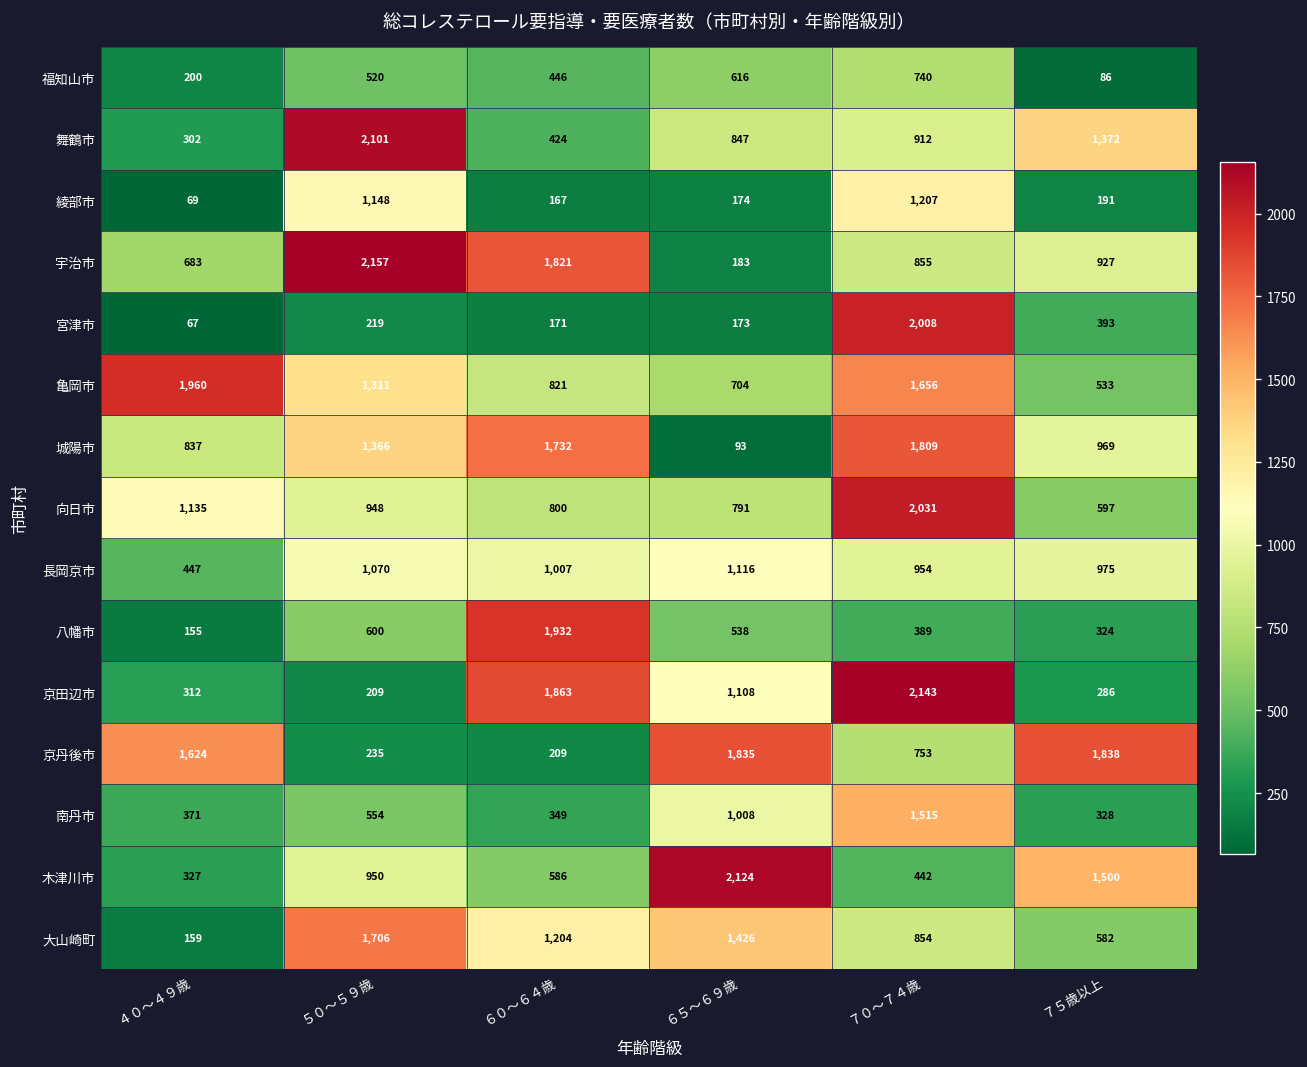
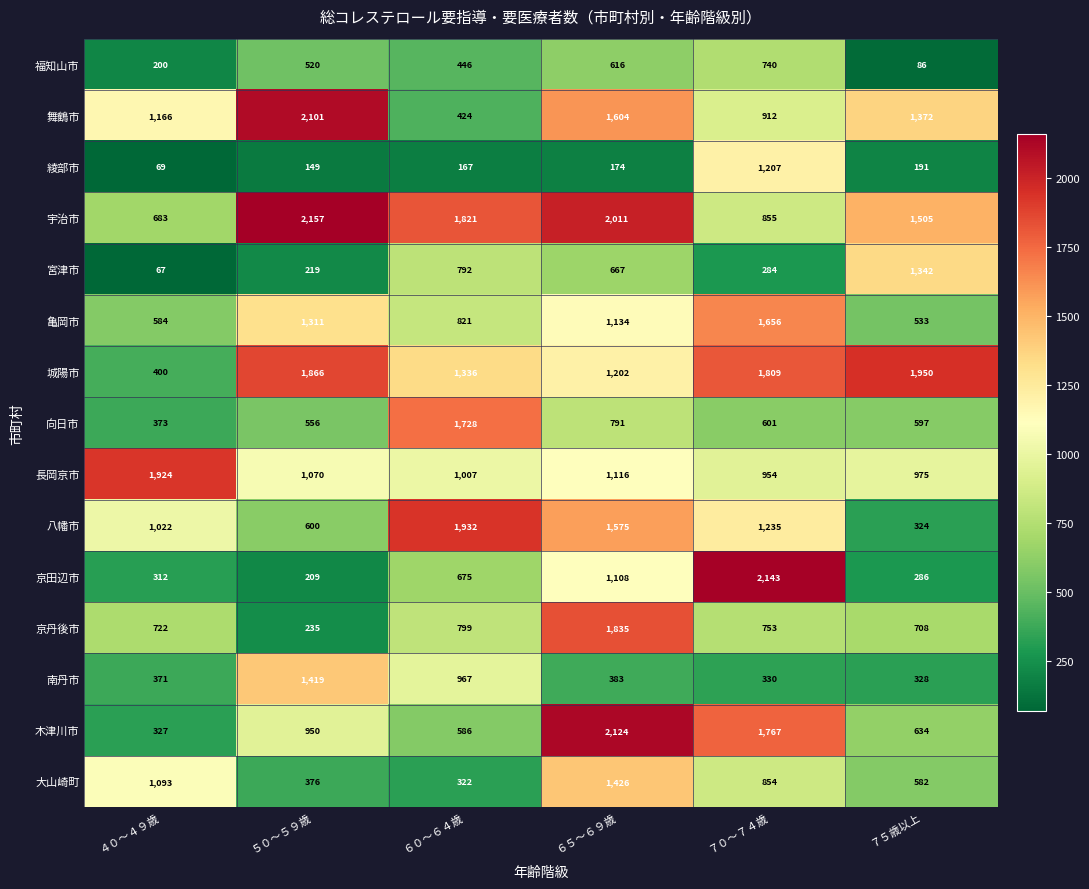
  {
    "福知山市": {
      "４０～４９歳": "200",
      "５０～５９歳": "520",
      "６０～６４歳": "446",
      "６５～６９歳": "616",
      "７０～７４歳": "740",
      "７５歳以上": "86"
    },
    "舞鶴市": {
-     "４０～４９歳": "302",
+     "４０～４９歳": "1,166",
      "５０～５９歳": "2,101",
      "６０～６４歳": "424",
-     "６５～６９歳": "847",
+     "６５～６９歳": "1,604",
      "７０～７４歳": "912",
      "７５歳以上": "1,372"
    },
    "綾部市": {
      "４０～４９歳": "69",
-     "５０～５９歳": "1,148",
+     "５０～５９歳": "149",
      "６０～６４歳": "167",
      "６５～６９歳": "174",
      "７０～７４歳": "1,207",
      "７５歳以上": "191"
    },
    "宇治市": {
      "４０～４９歳": "683",
      "５０～５９歳": "2,157",
      "６０～６４歳": "1,821",
-     "６５～６９歳": "183",
+     "６５～６９歳": "2,011",
      "７０～７４歳": "855",
-     "７５歳以上": "927"
+     "７５歳以上": "1,505"
    },
    "宮津市": {
      "４０～４９歳": "67",
      "５０～５９歳": "219",
-     "６０～６４歳": "171",
-     "６５～６９歳": "173",
-     "７０～７４歳": "2,008",
-     "７５歳以上": "393"
+     "６０～６４歳": "792",
+     "６５～６９歳": "667",
+     "７０～７４歳": "284",
+     "７５歳以上": "1,342"
    },
    "亀岡市": {
-     "４０～４９歳": "1,960",
+     "４０～４９歳": "584",
      "５０～５９歳": "1,311",
      "６０～６４歳": "821",
-     "６５～６９歳": "704",
+     "６５～６９歳": "1,134",
      "７０～７４歳": "1,656",
      "７５歳以上": "533"
    },
    "城陽市": {
-     "４０～４９歳": "837",
-     "５０～５９歳": "1,366",
-     "６０～６４歳": "1,732",
-     "６５～６９歳": "93",
+     "４０～４９歳": "400",
+     "５０～５９歳": "1,866",
+     "６０～６４歳": "1,336",
+     "６５～６９歳": "1,202",
      "７０～７４歳": "1,809",
-     "７５歳以上": "969"
+     "７５歳以上": "1,950"
    },
    "向日市": {
-     "４０～４９歳": "1,135",
-     "５０～５９歳": "948",
-     "６０～６４歳": "800",
+     "４０～４９歳": "373",
+     "５０～５９歳": "556",
+     "６０～６４歳": "1,728",
      "６５～６９歳": "791",
-     "７０～７４歳": "2,031",
+     "７０～７４歳": "601",
      "７５歳以上": "597"
    },
    "長岡京市": {
-     "４０～４９歳": "447",
+     "４０～４９歳": "1,924",
      "５０～５９歳": "1,070",
      "６０～６４歳": "1,007",
      "６５～６９歳": "1,116",
      "７０～７４歳": "954",
      "７５歳以上": "975"
    },
    "八幡市": {
-     "４０～４９歳": "155",
+     "４０～４９歳": "1,022",
      "５０～５９歳": "600",
      "６０～６４歳": "1,932",
-     "６５～６９歳": "538",
-     "７０～７４歳": "389",
+     "６５～６９歳": "1,575",
+     "７０～７４歳": "1,235",
      "７５歳以上": "324"
    },
    "京田辺市": {
      "４０～４９歳": "312",
      "５０～５９歳": "209",
-     "６０～６４歳": "1,863",
+     "６０～６４歳": "675",
      "６５～６９歳": "1,108",
      "７０～７４歳": "2,143",
      "７５歳以上": "286"
    },
    "京丹後市": {
-     "４０～４９歳": "1,624",
+     "４０～４９歳": "722",
      "５０～５９歳": "235",
-     "６０～６４歳": "209",
+     "６０～６４歳": "799",
      "６５～６９歳": "1,835",
      "７０～７４歳": "753",
-     "７５歳以上": "1,838"
+     "７５歳以上": "708"
    },
    "南丹市": {
      "４０～４９歳": "371",
-     "５０～５９歳": "554",
-     "６０～６４歳": "349",
-     "６５～６９歳": "1,008",
-     "７０～７４歳": "1,515",
+     "５０～５９歳": "1,419",
+     "６０～６４歳": "967",
+     "６５～６９歳": "383",
+     "７０～７４歳": "330",
      "７５歳以上": "328"
    },
    "木津川市": {
      "４０～４９歳": "327",
      "５０～５９歳": "950",
      "６０～６４歳": "586",
      "６５～６９歳": "2,124",
-     "７０～７４歳": "442",
-     "７５歳以上": "1,500"
+     "７０～７４歳": "1,767",
+     "７５歳以上": "634"
    },
    "大山崎町": {
-     "４０～４９歳": "159",
-     "５０～５９歳": "1,706",
-     "６０～６４歳": "1,204",
+     "４０～４９歳": "1,093",
+     "５０～５９歳": "376",
+     "６０～６４歳": "322",
      "６５～６９歳": "1,426",
      "７０～７４歳": "854",
      "７５歳以上": "582"
    }
  }
